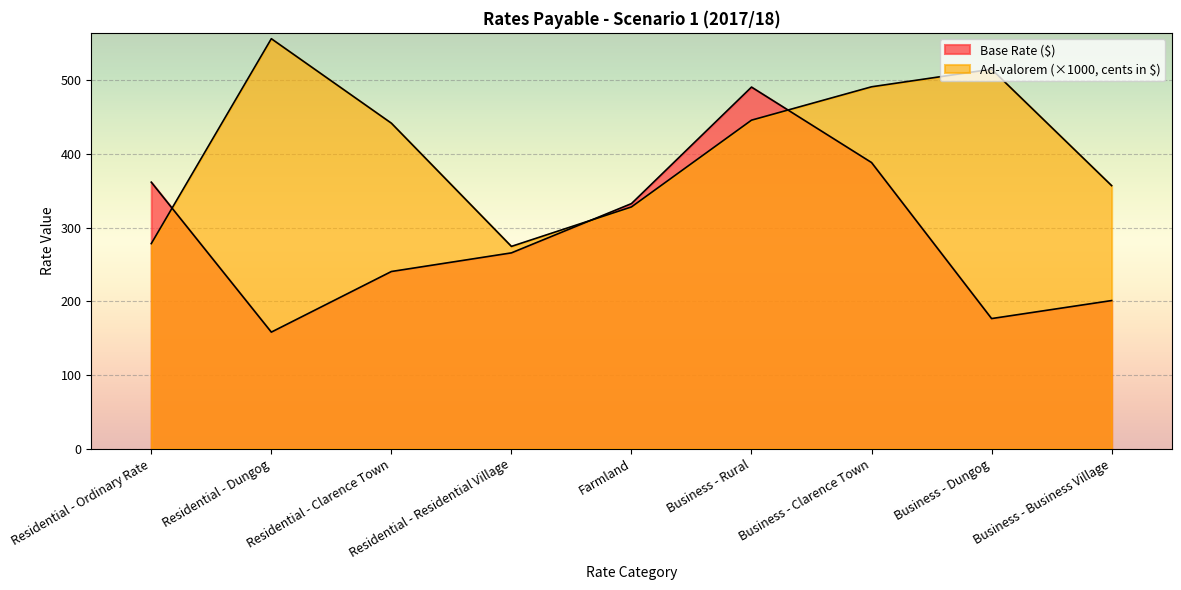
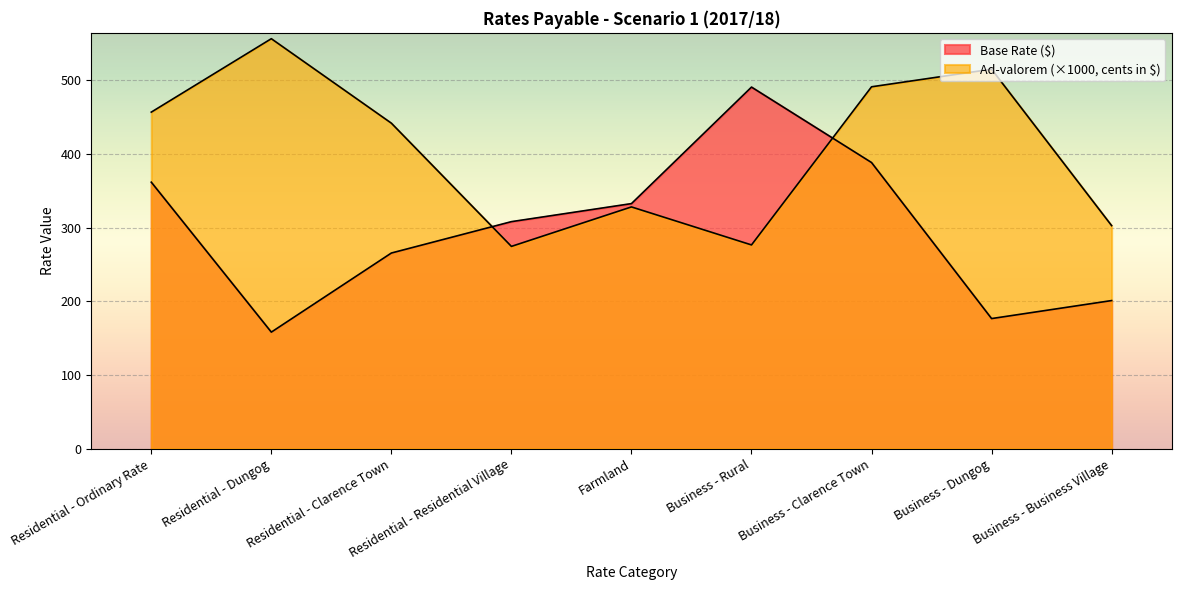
  {
    "Base Rate ($)": {
      "Residential - Ordinary Rate": 360,
      "Residential - Dungog": 160,
-     "Residential - Clarence Town": 240,
-     "Residential - Residential Village": 270,
+     "Residential - Clarence Town": 270,
+     "Residential - Residential Village": 310,
      "Farmland": 330,
      "Business - Rural": 490,
      "Business - Clarence Town": 390,
      "Business - Dungog": 180,
      "Business - Business Village": 200
    },
    "Ad-valorem (×1000, cents in $)": {
-     "Residential - Ordinary Rate": 280,
+     "Residential - Ordinary Rate": 460,
      "Residential - Dungog": 560,
      "Residential - Clarence Town": 440,
      "Residential - Residential Village": 270,
      "Farmland": 330,
-     "Business - Rural": 450,
+     "Business - Rural": 280,
      "Business - Clarence Town": 490,
-     "Business - Business Village": 360
+     "Business - Business Village": 300
    }
  }
